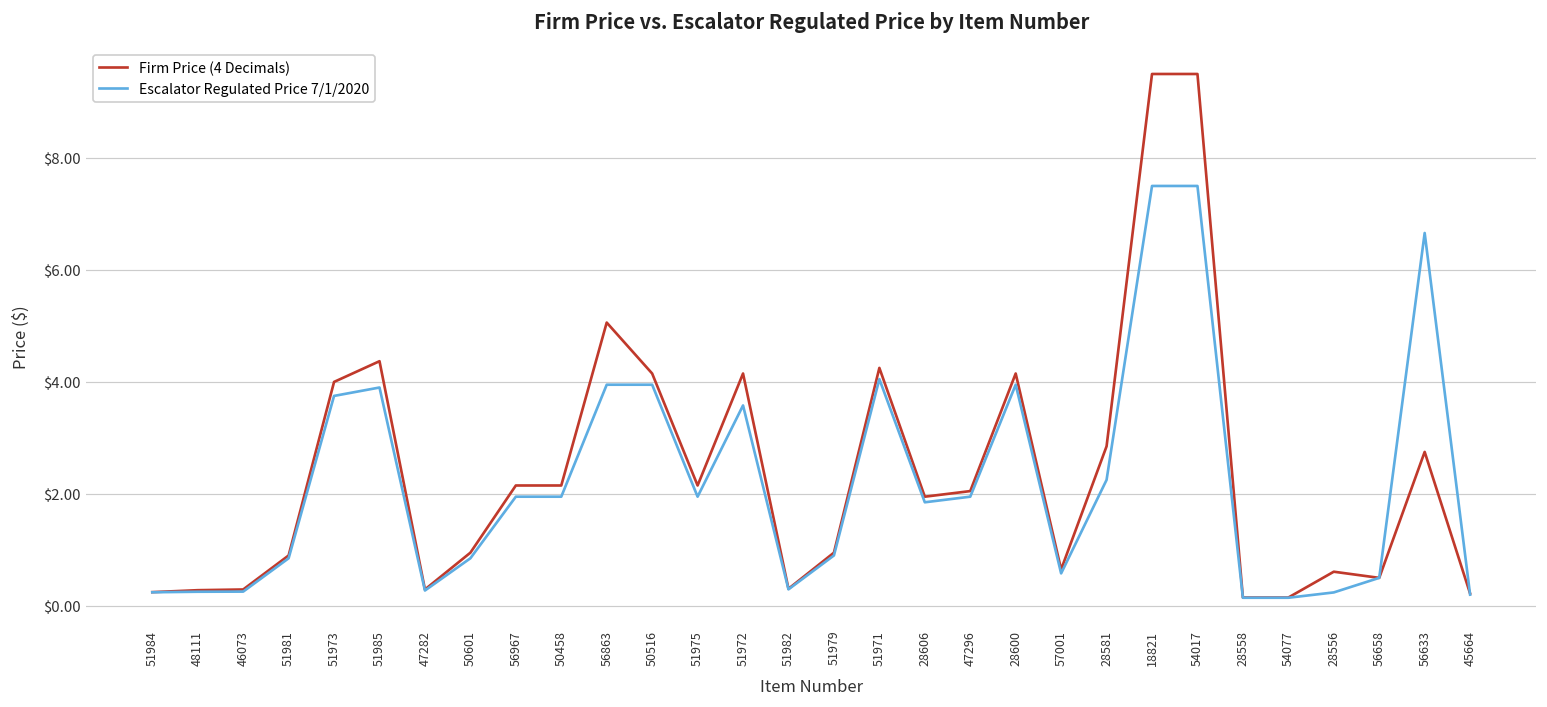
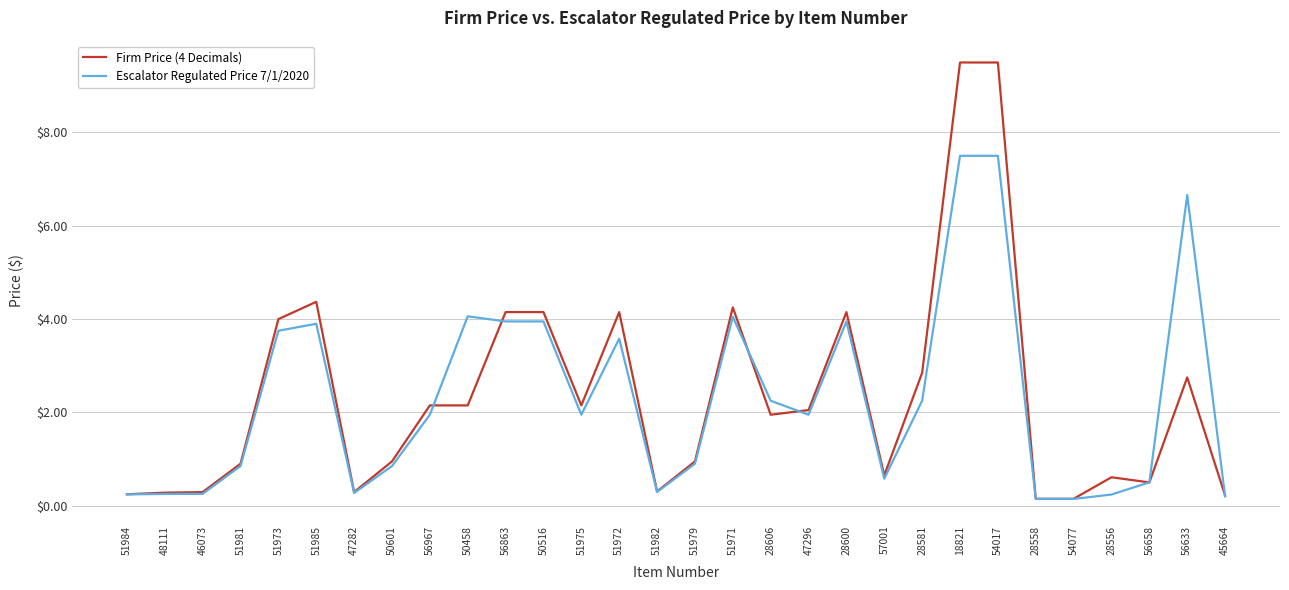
  {
    "Firm Price (4 Decimals)": {
      "51973": "$4.0",
      "51985": "$4.4",
      "50601": "$1.0",
      "56967": "$2.2",
      "50458": "$2.2",
-     "56863": "$5.1",
+     "56863": "$4.2",
      "50516": "$4.2",
      "51975": "$2.2",
      "51972": "$4.2",
      "51971": "$4.3",
      "28606": "$2.0",
      "47296": "$2.1",
      "28600": "$4.2",
      "57001": "$0.7",
      "28581": "$2.9",
      "18821": "$9.5",
      "54017": "$9.5",
      "28556": "$0.6",
      "56633": "$2.8"
    },
    "Escalator Regulated Price 7/1/2020": {
      "51973": "$3.8",
      "51985": "$3.9",
      "50601": "$0.9",
      "56967": "$2.0",
-     "50458": "$2.0",
+     "50458": "$4.1",
      "56863": "$4.0",
      "50516": "$4.0",
      "51975": "$2.0",
      "51972": "$3.6",
      "51971": "$4.1",
-     "28606": "$1.9",
+     "28606": "$2.3",
      "47296": "$2.0",
      "28600": "$4.0",
      "57001": "$0.6",
      "28581": "$2.3",
      "18821": "$7.5",
      "54017": "$7.5",
      "28556": "$0.2",
      "56633": "$6.7"
    }
  }
